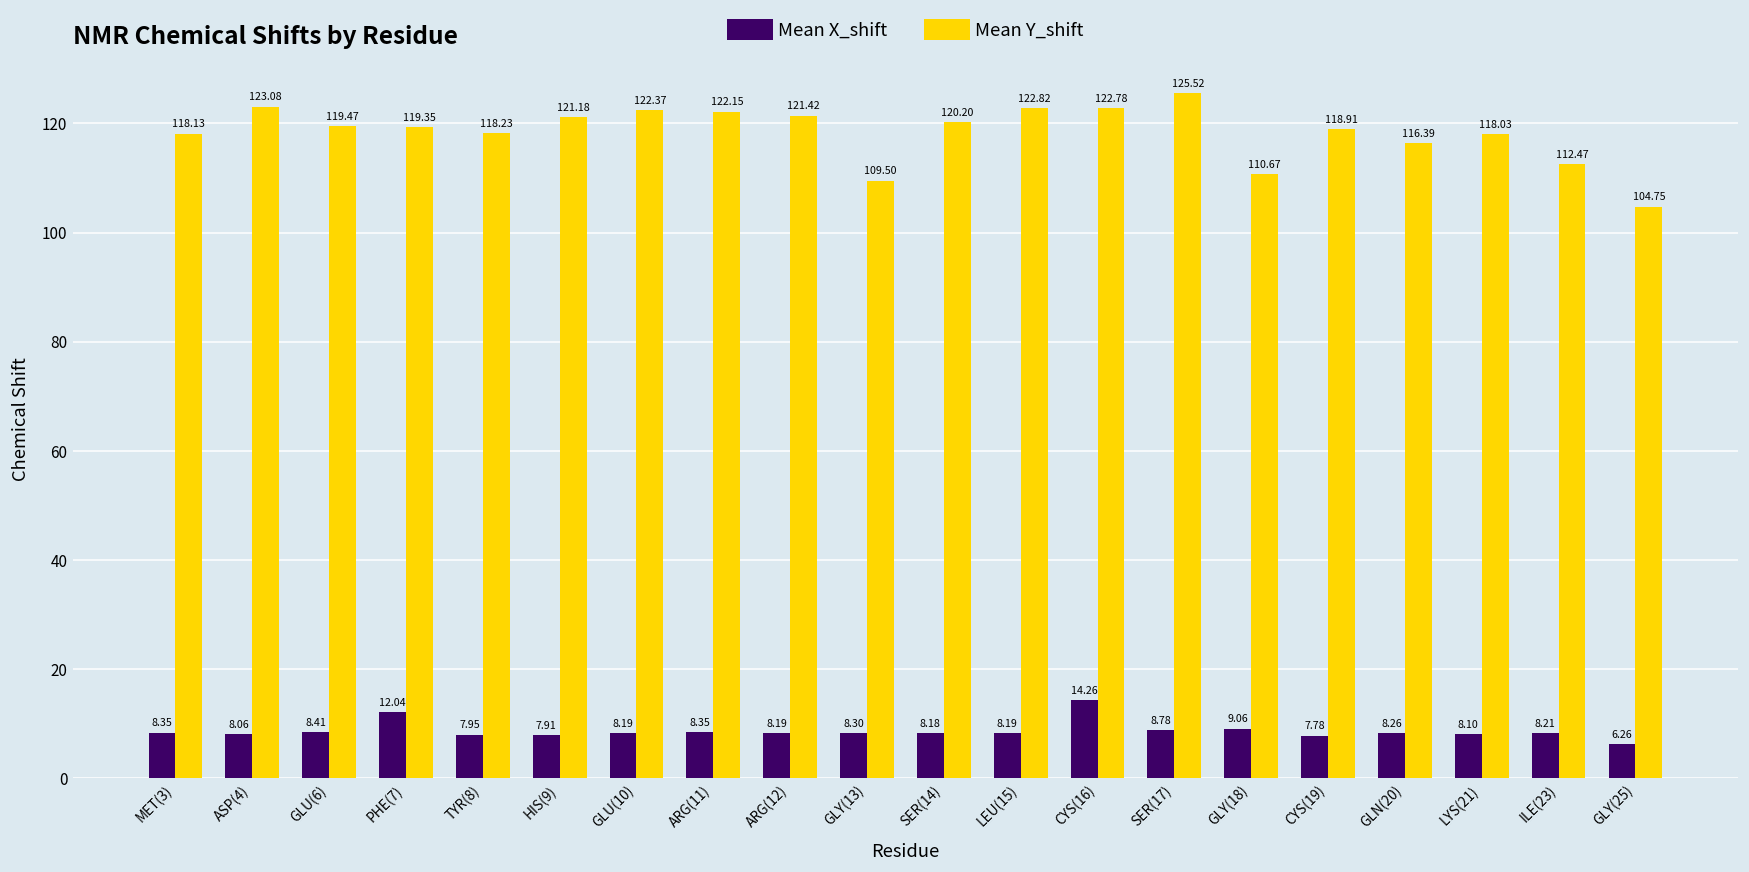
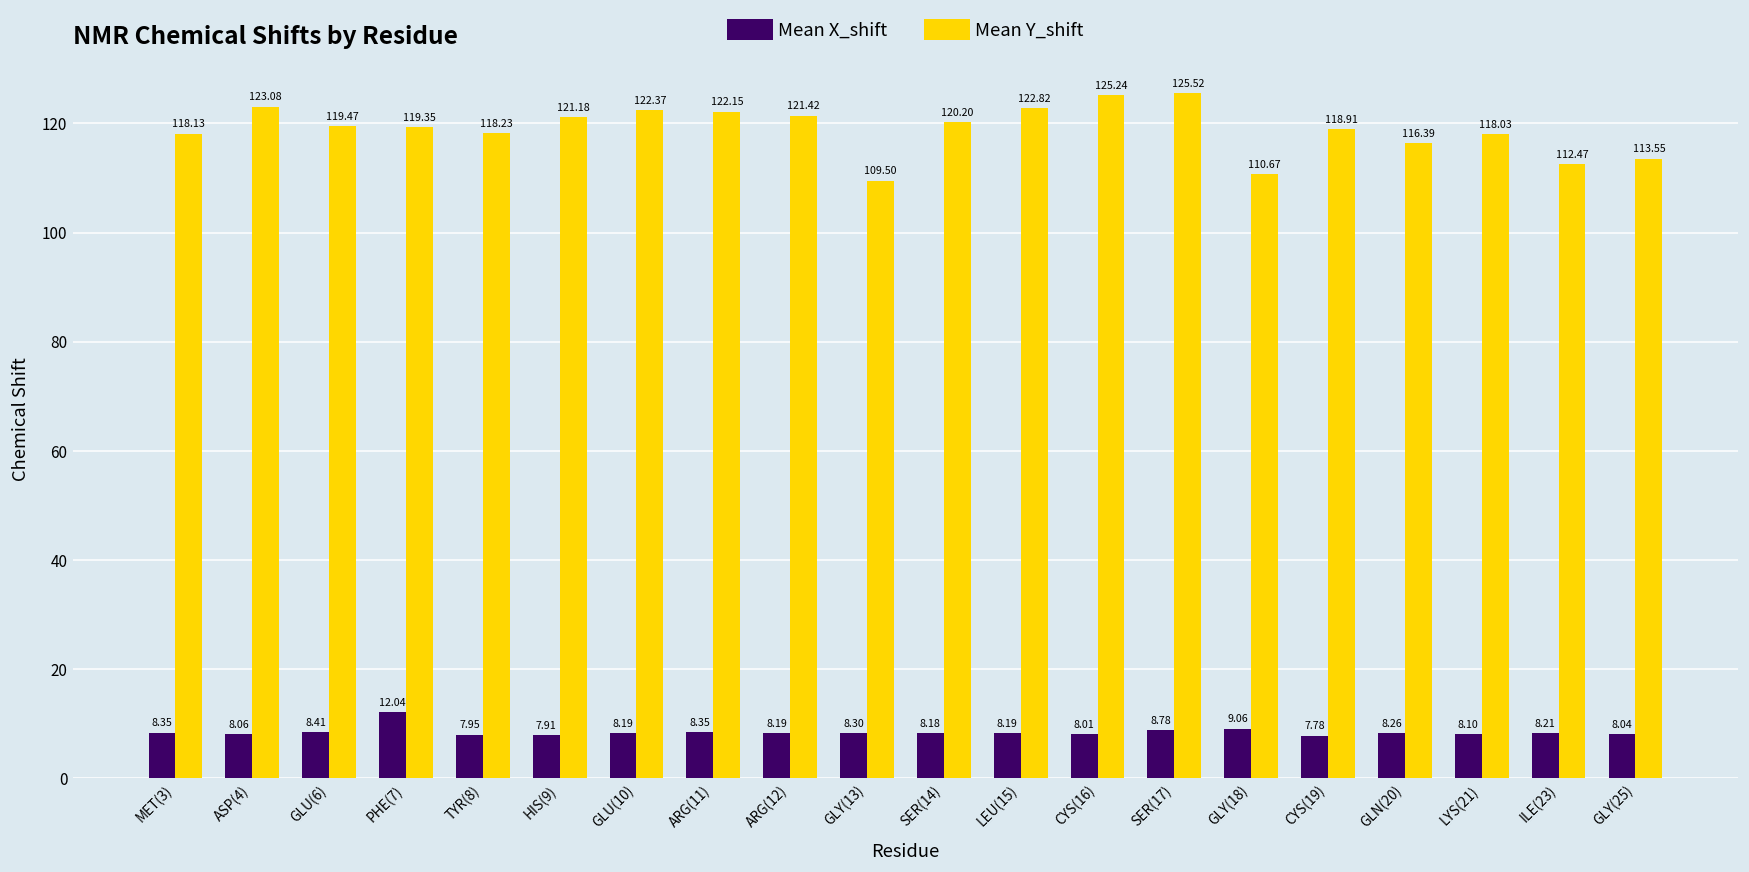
  {
    "Mean X_shift": {
      "MET(3)": 8.35,
      "ASP(4)": 8.06,
      "GLU(6)": 8.41,
      "PHE(7)": 12.04,
      "TYR(8)": 7.95,
      "HIS(9)": 7.91,
      "GLU(10)": 8.19,
      "ARG(11)": 8.35,
      "ARG(12)": 8.19,
      "GLY(13)": 8.30,
      "SER(14)": 8.18,
      "LEU(15)": 8.19,
-     "CYS(16)": 14.26,
+     "CYS(16)": 8.01,
      "SER(17)": 8.78,
      "GLY(18)": 9.06,
      "CYS(19)": 7.78,
      "GLN(20)": 8.26,
      "LYS(21)": 8.10,
      "ILE(23)": 8.21,
-     "GLY(25)": 6.26
+     "GLY(25)": 8.04
    },
    "Mean Y_shift": {
      "MET(3)": 118.13,
      "ASP(4)": 123.08,
      "GLU(6)": 119.47,
      "PHE(7)": 119.35,
      "TYR(8)": 118.23,
      "HIS(9)": 121.18,
      "GLU(10)": 122.37,
      "ARG(11)": 122.15,
      "ARG(12)": 121.42,
      "GLY(13)": 109.50,
      "SER(14)": 120.20,
      "LEU(15)": 122.82,
-     "CYS(16)": 122.78,
+     "CYS(16)": 125.24,
      "SER(17)": 125.52,
      "GLY(18)": 110.67,
      "CYS(19)": 118.91,
      "GLN(20)": 116.39,
      "LYS(21)": 118.03,
      "ILE(23)": 112.47,
-     "GLY(25)": 104.75
+     "GLY(25)": 113.55
    }
  }
